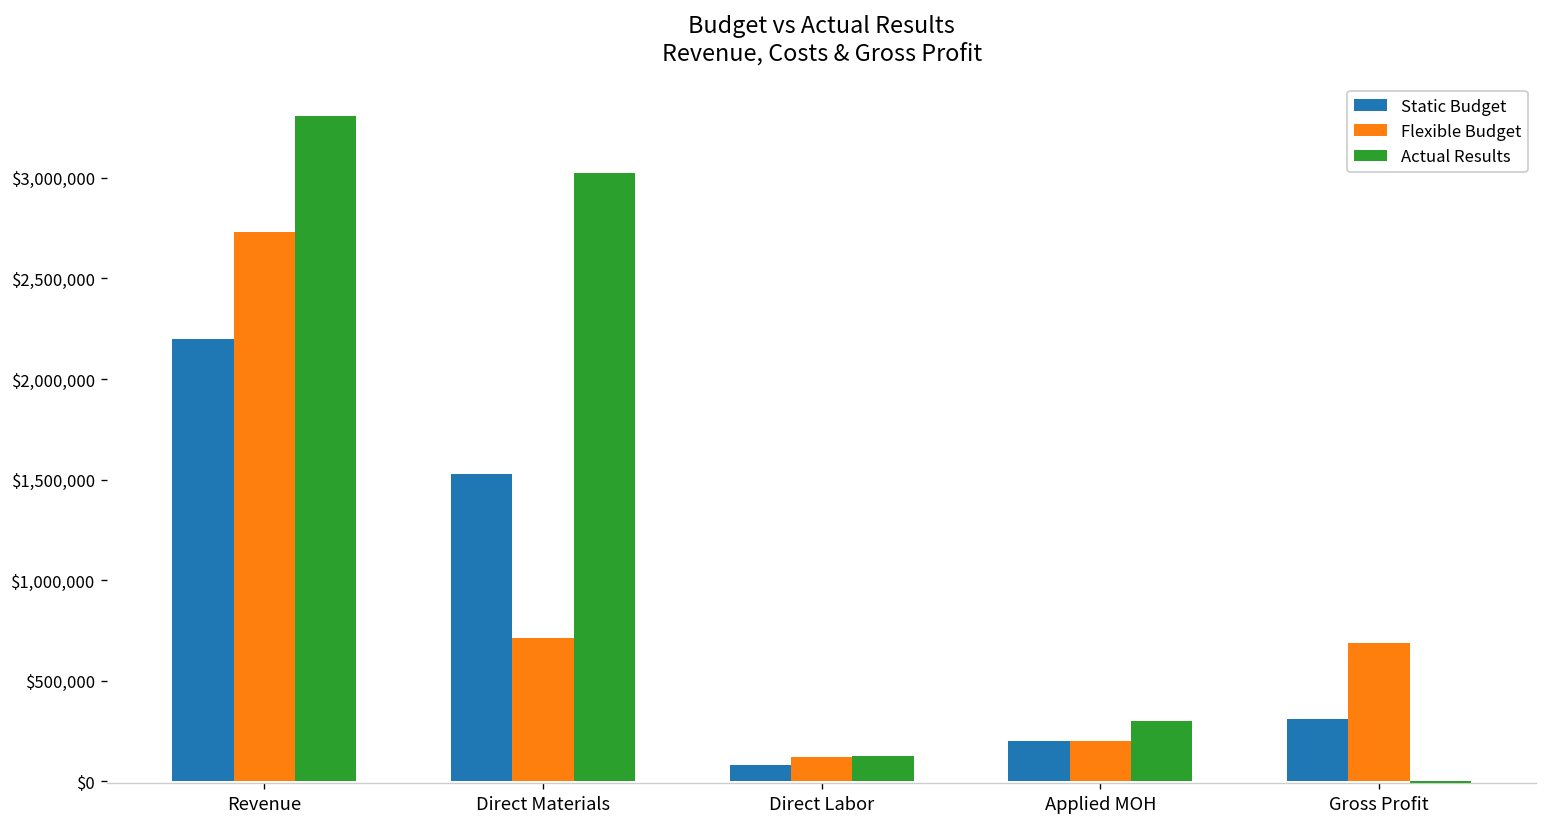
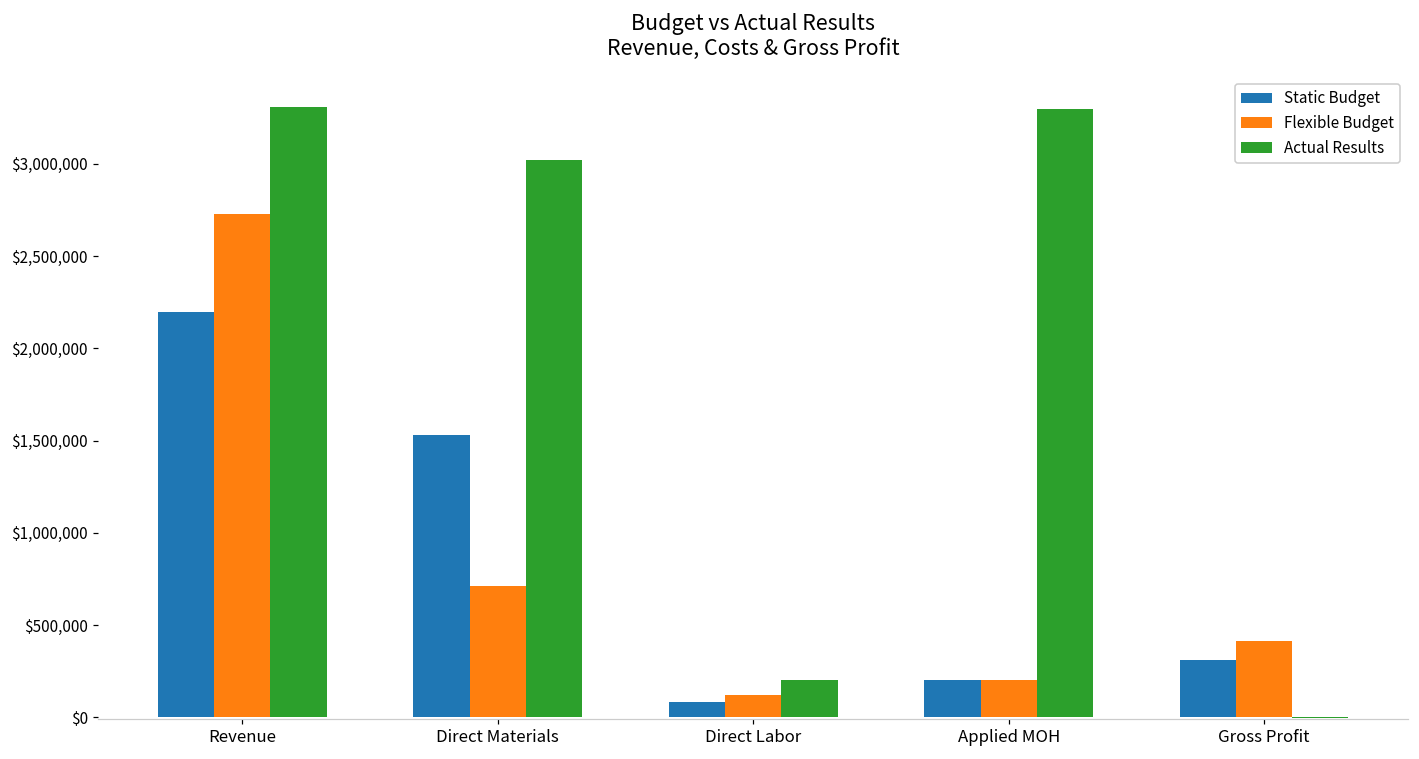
  {
    "Static Budget": {
      "Revenue": "$2,200,000",
      "Direct Materials": "$1,530,000",
      "Direct Labor": "$80,000",
      "Applied MOH": "$200,000",
      "Gross Profit": "$310,000"
    },
    "Flexible Budget": {
      "Revenue": "$2,730,000",
      "Direct Materials": "$710,000",
      "Direct Labor": "$120,000",
      "Applied MOH": "$200,000",
-     "Gross Profit": "$690,000"
+     "Gross Profit": "$410,000"
    },
    "Actual Results": {
      "Revenue": "$3,310,000",
      "Direct Materials": "$3,020,000",
-     "Direct Labor": "$130,000",
-     "Applied MOH": "$300,000"
+     "Direct Labor": "$200,000",
+     "Applied MOH": "$3,300,000"
    }
  }
